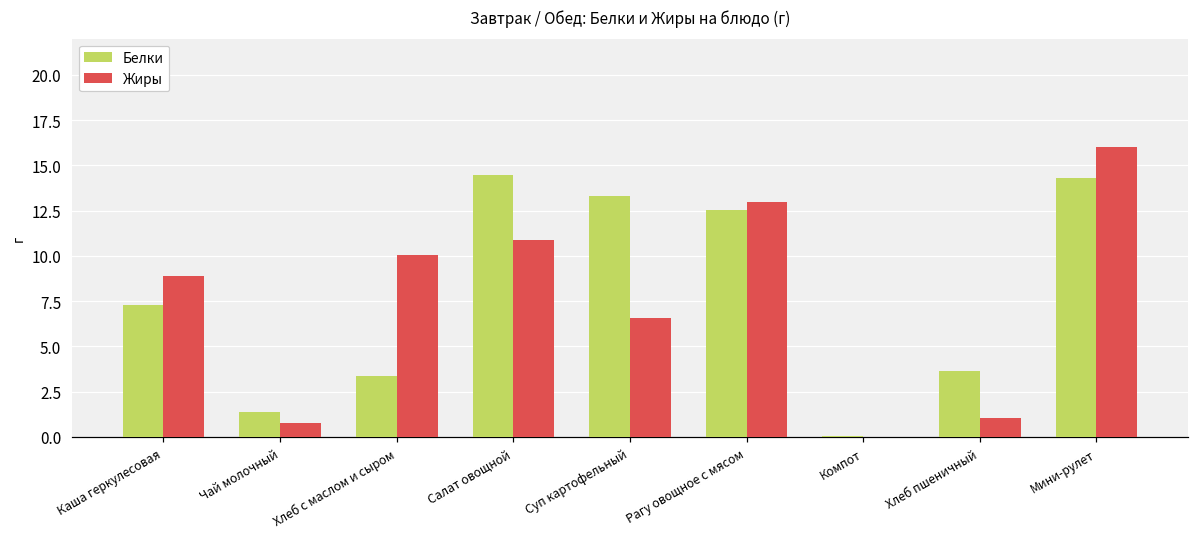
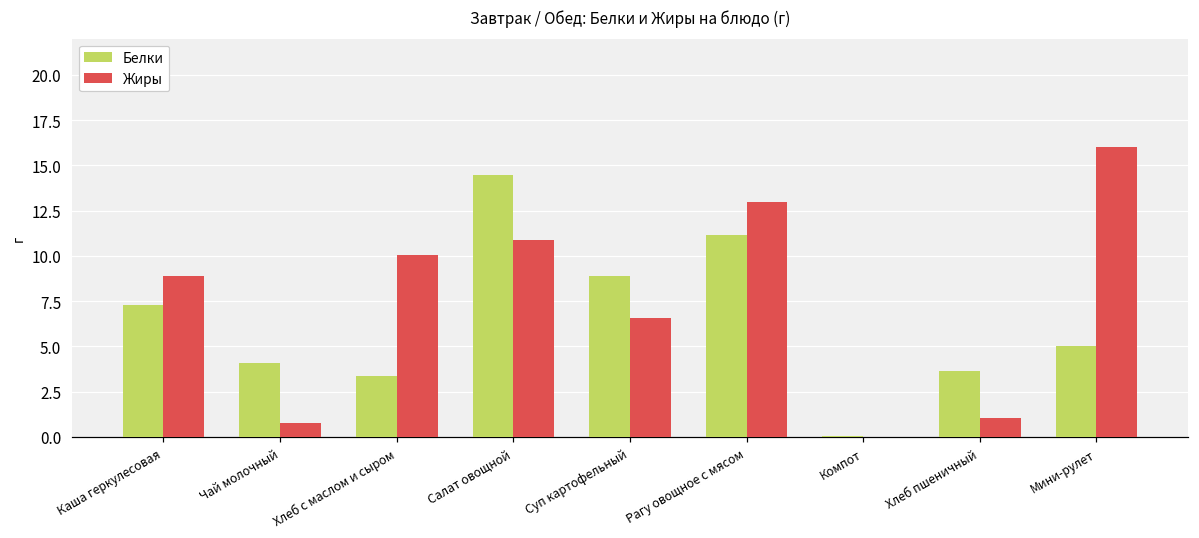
  {
    "Белки": {
      "Каша геркулесовая": 7.3,
-     "Чай молочный": 1.4,
+     "Чай молочный": 4.1,
      "Хлеб с маслом и сыром": 3.4,
      "Салат овощной": 14.5,
-     "Суп картофельный": 13.3,
-     "Рагу овощное с мясом": 12.6,
+     "Суп картофельный": 8.9,
+     "Рагу овощное с мясом": 11.2,
      "Хлеб пшеничный": 3.6,
-     "Мини-рулет": 14.3
+     "Мини-рулет": 5.0
    },
    "Жиры": {
      "Каша геркулесовая": 8.9,
      "Чай молочный": 0.8,
      "Хлеб с маслом и сыром": 10.1,
      "Салат овощной": 10.9,
      "Суп картофельный": 6.6,
      "Рагу овощное с мясом": 13.0,
      "Компот": 0.0,
      "Хлеб пшеничный": 1.1,
      "Мини-рулет": 16.0
    }
  }
